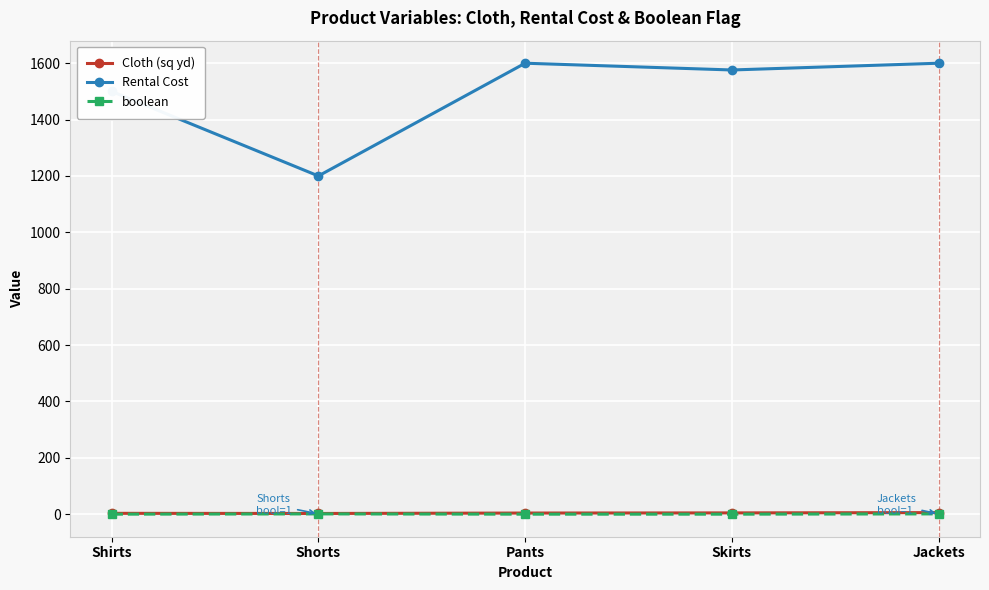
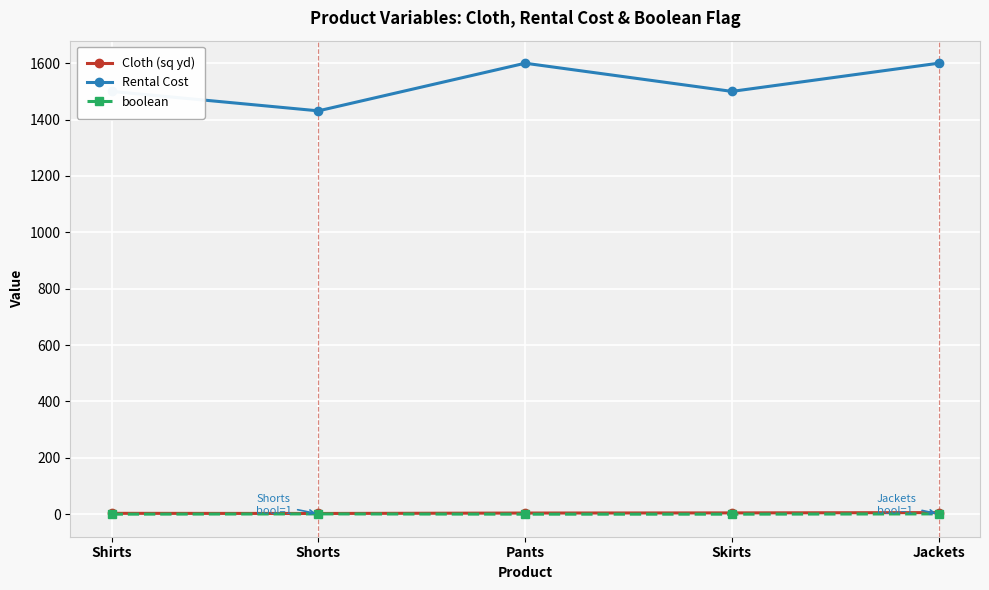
  {
    "Rental Cost": {
-     "Shorts": 1200,
+     "Shorts": 1430,
      "Pants": 1600,
-     "Skirts": 1580,
+     "Skirts": 1500,
      "Jackets": 1600
    }
  }
